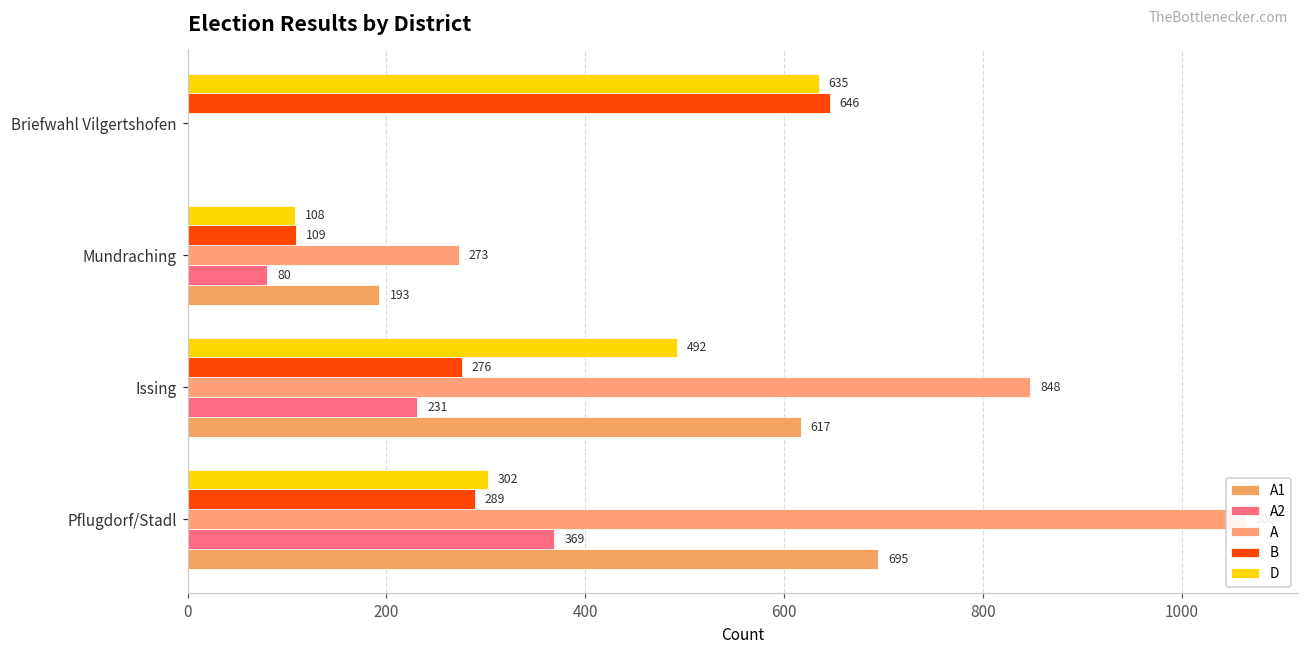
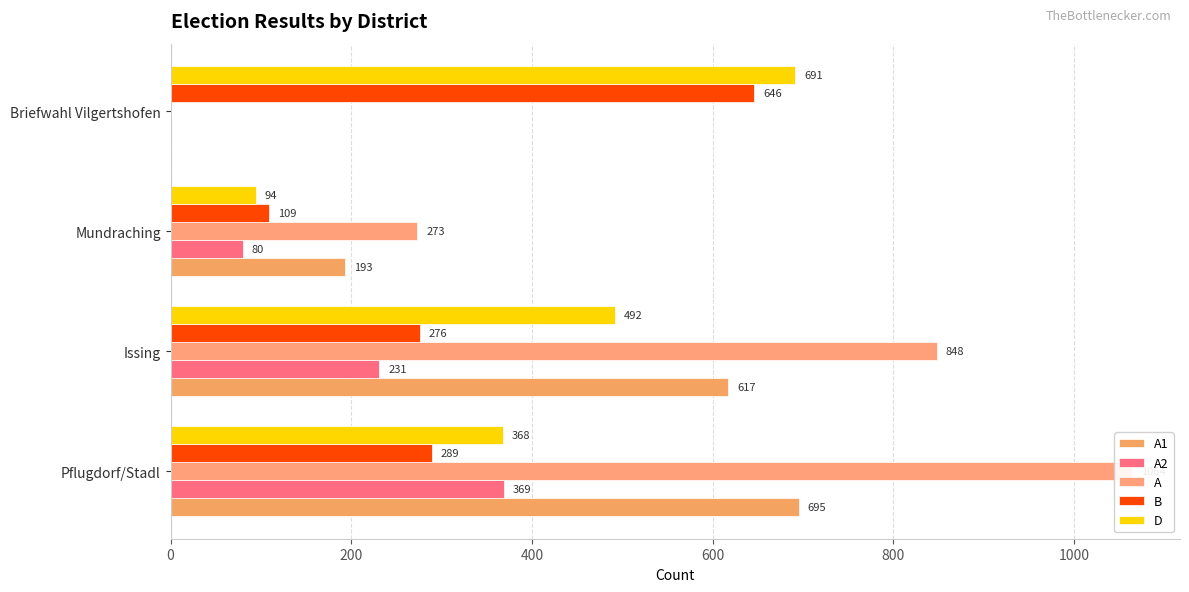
  {
    "B": {
      "Briefwahl Vilgertshofen": 646,
      "Mundraching": 109,
      "Issing": 276,
      "Pflugdorf/Stadl": 289
    },
    "D": {
-     "Briefwahl Vilgertshofen": 635,
-     "Mundraching": 108,
+     "Briefwahl Vilgertshofen": 691,
+     "Mundraching": 94,
      "Issing": 492,
-     "Pflugdorf/Stadl": 302
+     "Pflugdorf/Stadl": 368
    }
  }
